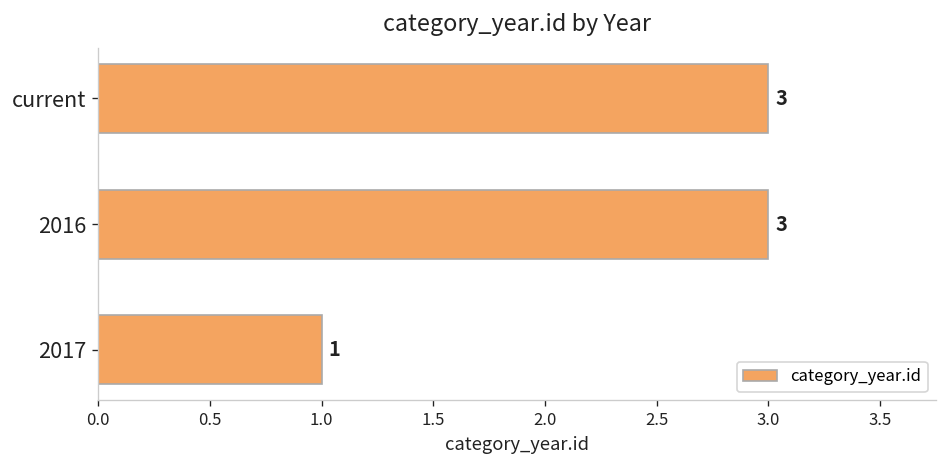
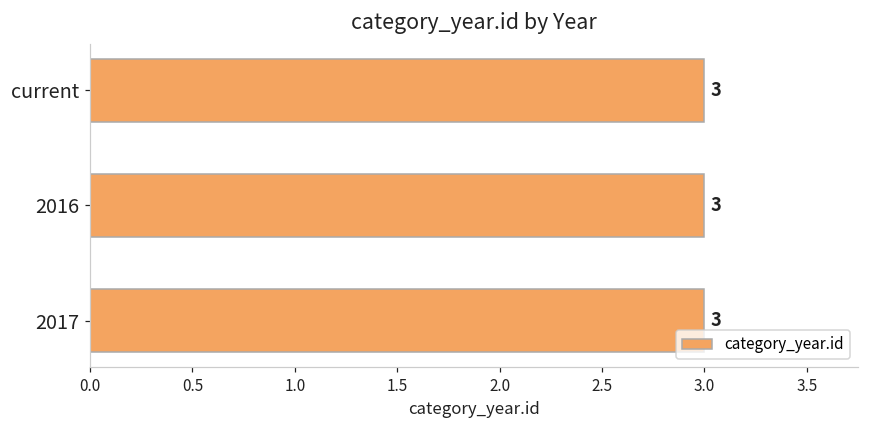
  {
    "current": 3,
    "2016": 3,
-   "2017": 1
+   "2017": 3
  }
